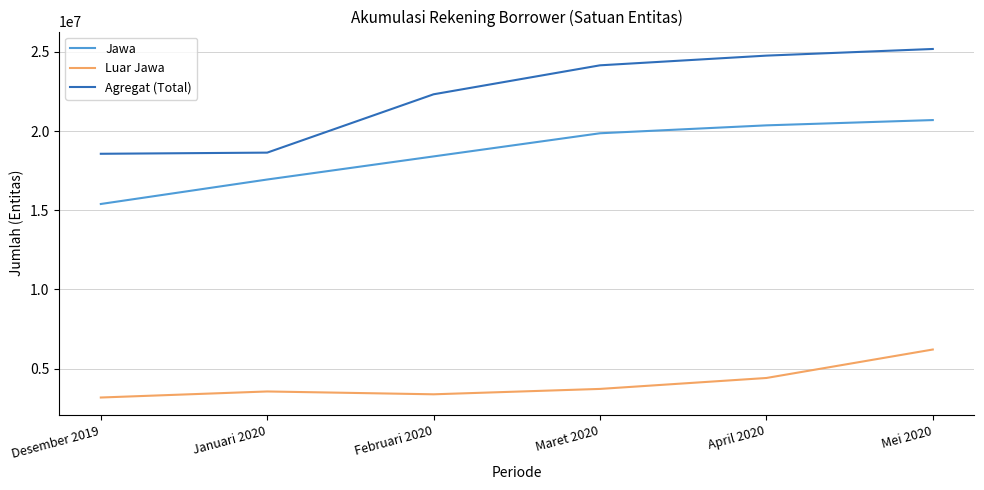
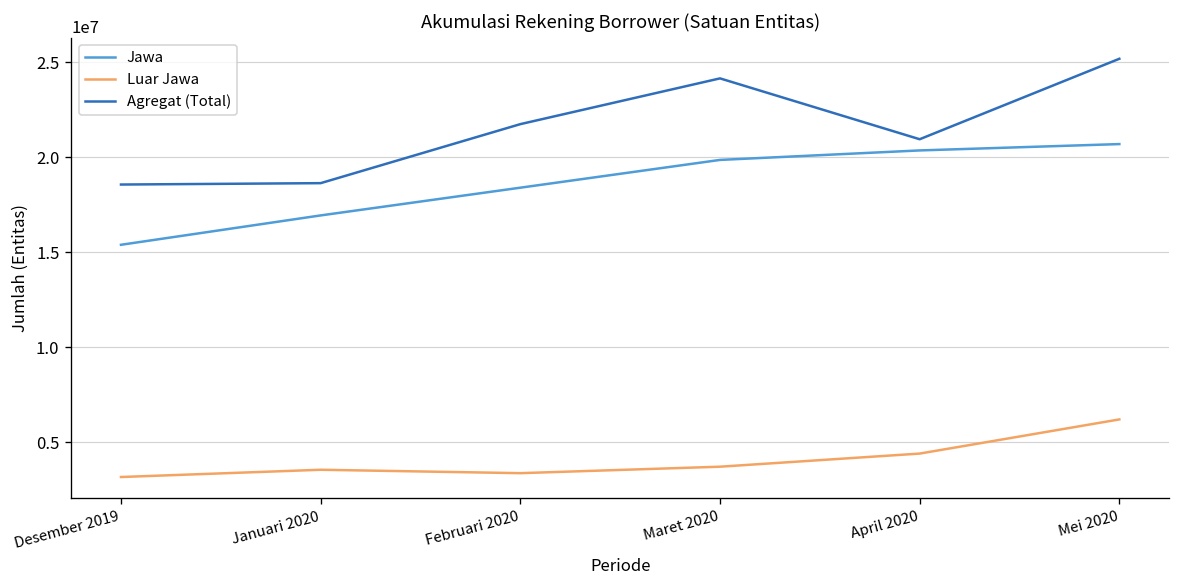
  {
    "Jawa": {
      "Desember 2019": 15400000,
      "Januari 2020": 16900000,
      "Februari 2020": 18400000,
      "Maret 2020": 19900000,
      "April 2020": 20400000,
      "Mei 2020": 20700000
    },
    "Luar Jawa": {
      "Desember 2019": 3200000,
      "Januari 2020": 3600000,
      "Februari 2020": 3400000,
      "Maret 2020": 3700000,
      "April 2020": 4400000,
      "Mei 2020": 6200000
    },
    "Agregat (Total)": {
      "Desember 2019": 18600000,
      "Januari 2020": 18600000,
-     "Februari 2020": 22300000,
+     "Februari 2020": 21700000,
      "Maret 2020": 24200000,
-     "April 2020": 24800000,
+     "April 2020": 21000000,
      "Mei 2020": 25200000
    }
  }
